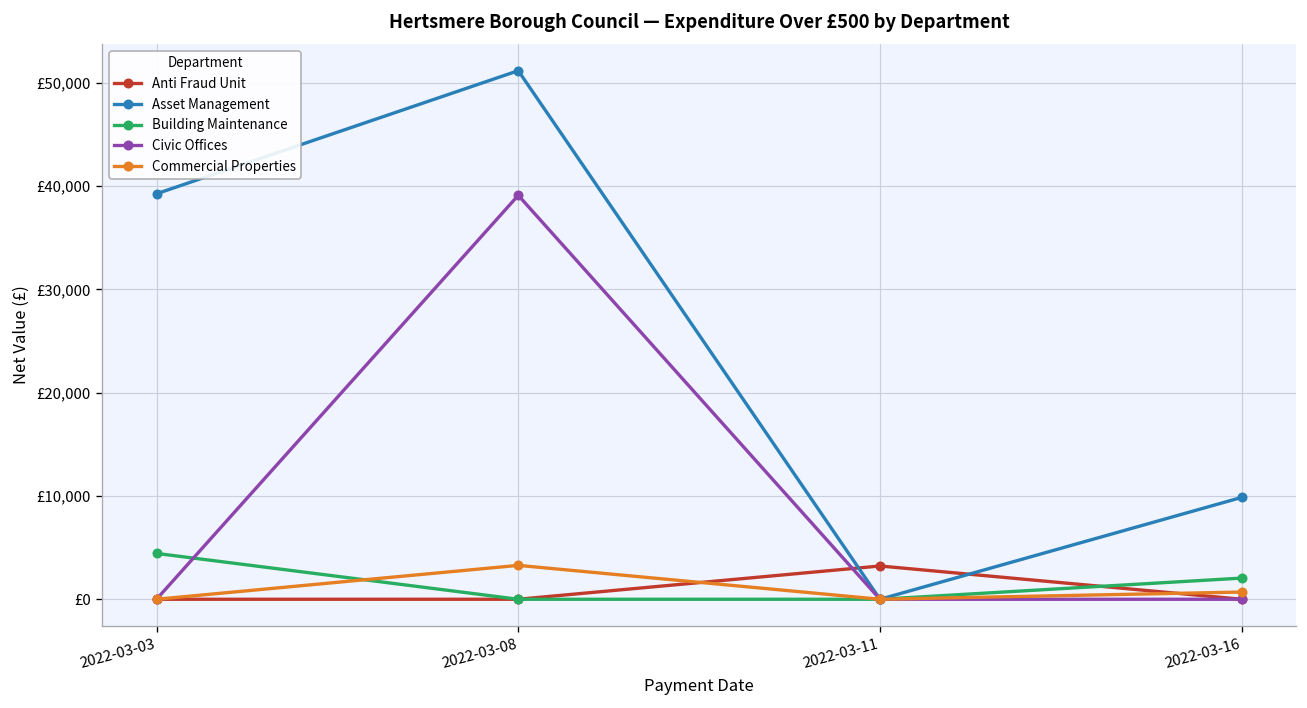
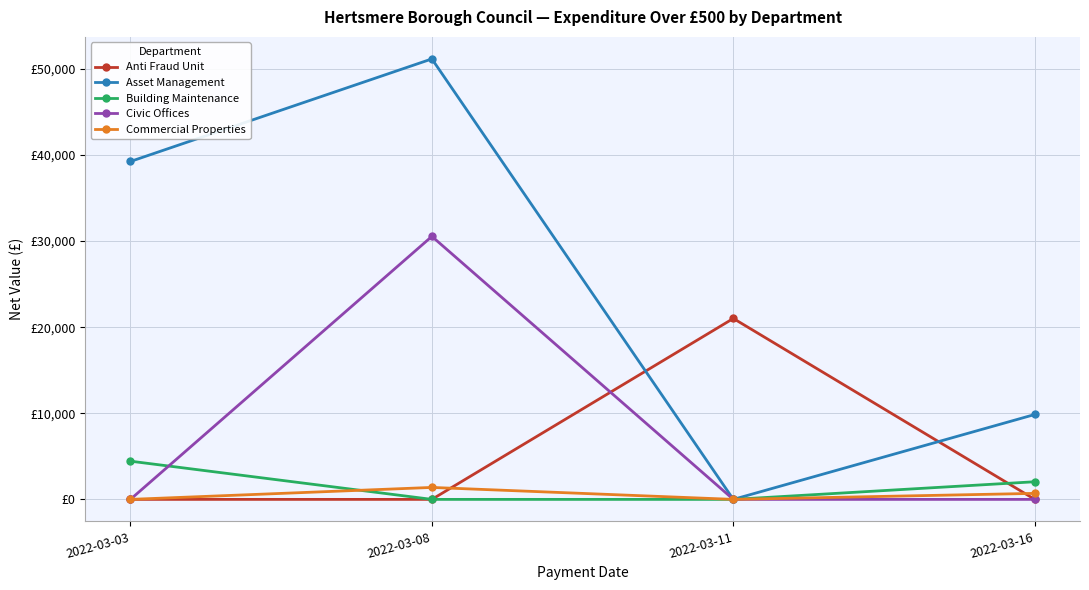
  {
    "Anti Fraud Unit": {
-     "2022-03-11": "£3,000"
+     "2022-03-11": "£21,000"
    },
    "Asset Management": {
      "2022-03-03": "£39,000",
      "2022-03-08": "£51,000",
      "2022-03-16": "£10,000"
    },
    "Building Maintenance": {
      "2022-03-03": "£4,000",
      "2022-03-16": "£2,000"
    },
    "Civic Offices": {
-     "2022-03-08": "£39,000"
+     "2022-03-08": "£31,000"
    },
    "Commercial Properties": {
-     "2022-03-08": "£3,000",
+     "2022-03-08": "£1,000",
      "2022-03-16": "£1,000"
    }
  }
